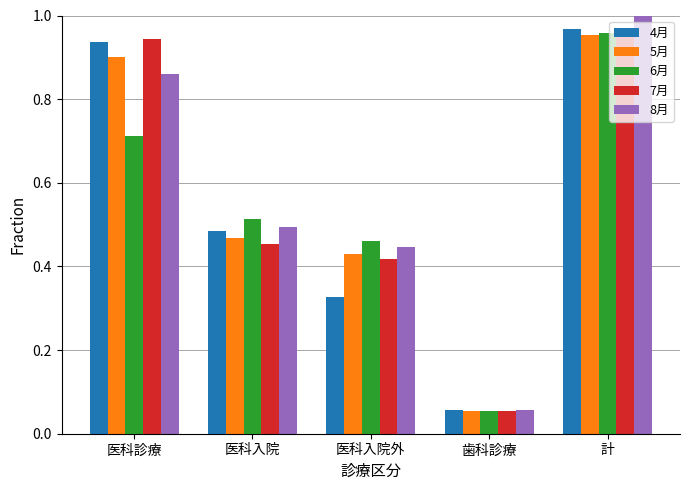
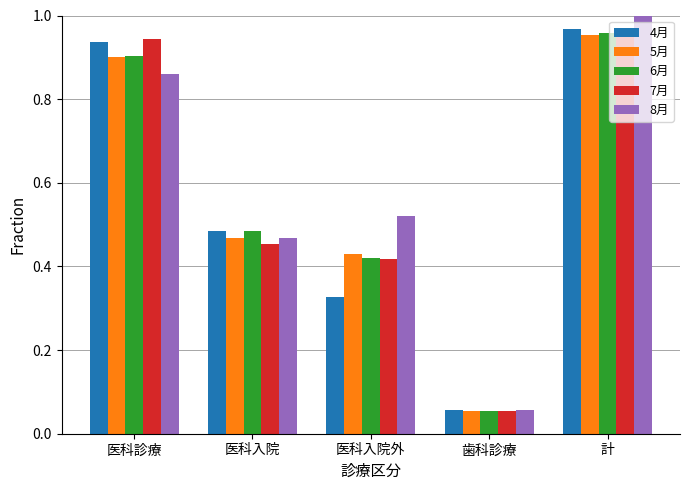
  {
    "4月": {
      "医科診療": 0.94,
      "医科入院": 0.49,
      "医科入院外": 0.33,
      "歯科診療": 0.06,
      "計": 0.97
    },
    "5月": {
      "医科診療": 0.90,
      "医科入院": 0.47,
      "医科入院外": 0.43,
      "歯科診療": 0.05,
      "計": 0.95
    },
    "6月": {
-     "医科診療": 0.71,
-     "医科入院": 0.51,
-     "医科入院外": 0.46,
+     "医科診療": 0.90,
+     "医科入院": 0.48,
+     "医科入院外": 0.42,
      "歯科診療": 0.05,
      "計": 0.96
    },
    "7月": {
      "医科診療": 0.94,
      "医科入院": 0.45,
      "医科入院外": 0.42,
      "歯科診療": 0.06
    },
    "8月": {
      "医科診療": 0.86,
-     "医科入院": 0.50,
-     "医科入院外": 0.45,
+     "医科入院": 0.47,
+     "医科入院外": 0.52,
      "歯科診療": 0.06,
      "計": 1.00
    }
  }
